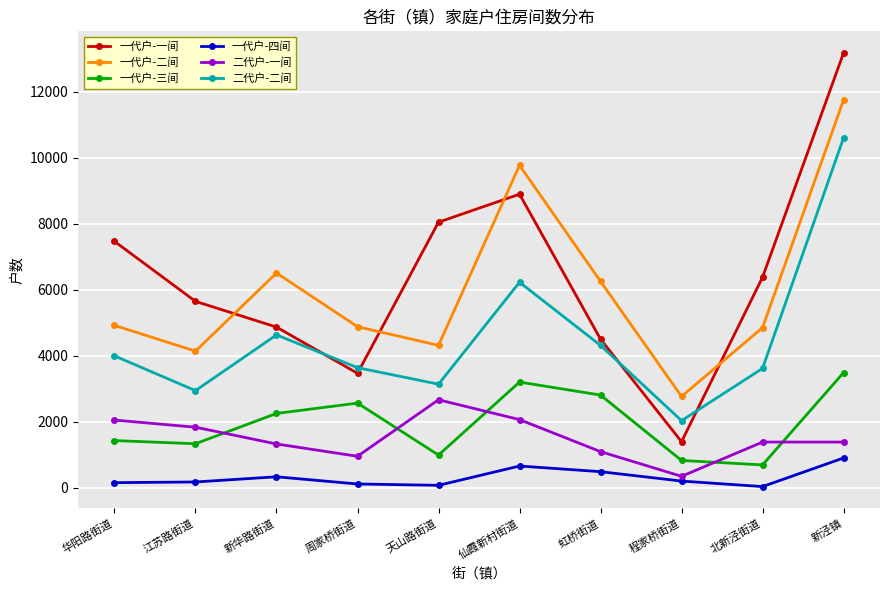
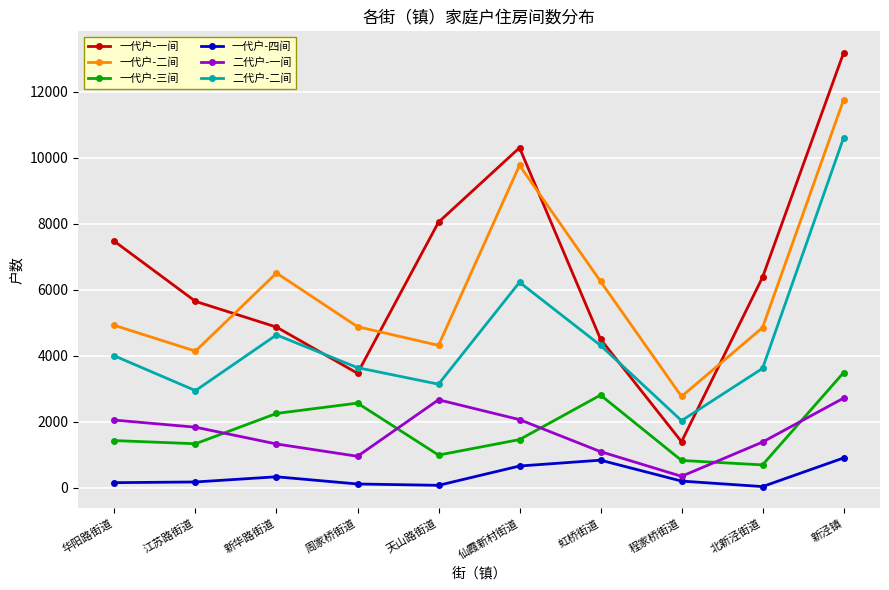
  {
    "一代户-一间": {
      "华阳路街道": 7500,
      "江苏路街道": 5700,
      "新华路街道": 4900,
      "周家桥街道": 3500,
      "天山路街道": 8000,
-     "仙霞新村街道": 8900,
+     "仙霞新村街道": 10300,
      "虹桥街道": 4500,
      "程家桥街道": 1400,
      "北新泾街道": 6400,
      "新泾镇": 13200
    },
    "一代户-二间": {
      "华阳路街道": 4900,
      "江苏路街道": 4100,
      "新华路街道": 6500,
      "周家桥街道": 4900,
      "天山路街道": 4300,
      "仙霞新村街道": 9800,
      "虹桥街道": 6300,
      "程家桥街道": 2800,
      "北新泾街道": 4900,
      "新泾镇": 11800
    },
    "一代户-三间": {
      "华阳路街道": 1400,
      "江苏路街道": 1300,
      "新华路街道": 2300,
      "周家桥街道": 2600,
      "天山路街道": 1000,
-     "仙霞新村街道": 3200,
+     "仙霞新村街道": 1500,
      "虹桥街道": 2800,
      "程家桥街道": 800,
      "北新泾街道": 700,
      "新泾镇": 3500
    },
    "一代户-四间": {
      "华阳路街道": 200,
      "江苏路街道": 200,
      "新华路街道": 300,
      "周家桥街道": 100,
      "天山路街道": 100,
      "仙霞新村街道": 700,
-     "虹桥街道": 500,
+     "虹桥街道": 800,
      "程家桥街道": 200,
      "北新泾街道": 0,
      "新泾镇": 900
    },
    "二代户-一间": {
      "华阳路街道": 2100,
      "江苏路街道": 1800,
      "新华路街道": 1300,
      "周家桥街道": 1000,
      "天山路街道": 2700,
      "仙霞新村街道": 2100,
      "虹桥街道": 1100,
      "程家桥街道": 400,
      "北新泾街道": 1400,
-     "新泾镇": 1400
+     "新泾镇": 2700
    },
    "二代户-二间": {
      "华阳路街道": 4000,
      "江苏路街道": 2900,
      "新华路街道": 4600,
      "周家桥街道": 3600,
      "天山路街道": 3100,
      "仙霞新村街道": 6200,
      "虹桥街道": 4300,
      "程家桥街道": 2000,
      "北新泾街道": 3600,
      "新泾镇": 10600
    }
  }
